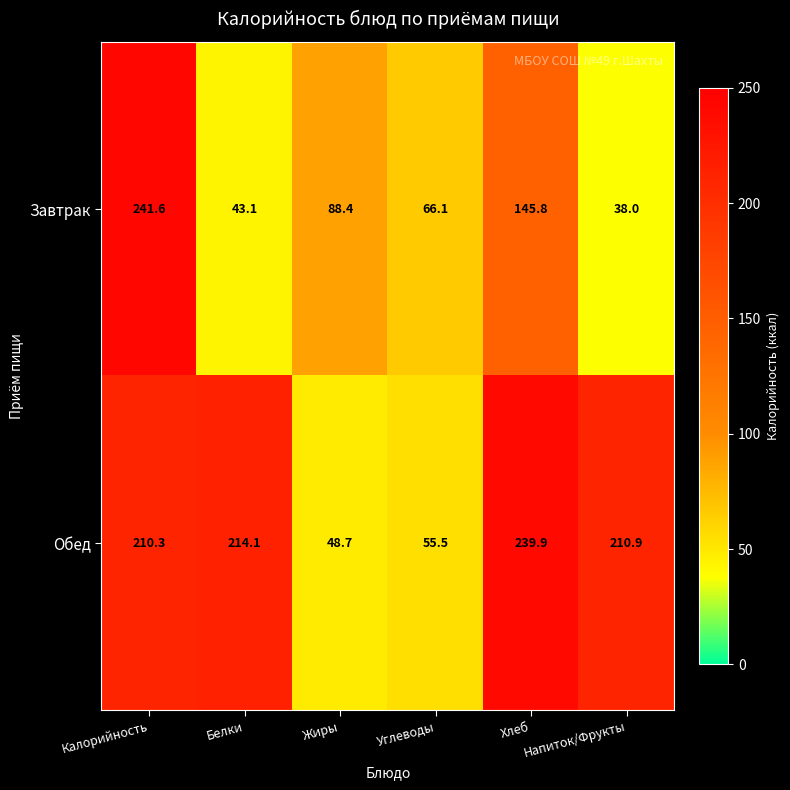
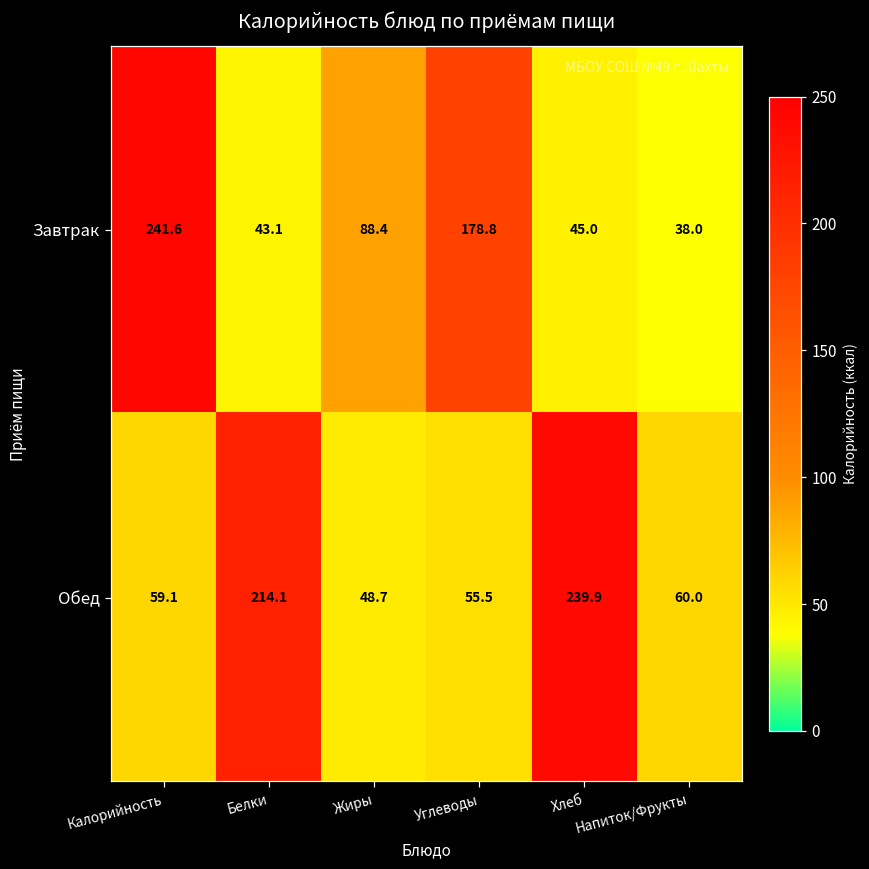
  {
    "Завтрак": {
      "Калорийность": 241.6,
      "Белки": 43.1,
      "Жиры": 88.4,
-     "Углеводы": 66.1,
-     "Хлеб": 145.8
+     "Углеводы": 178.8,
+     "Хлеб": 45.0
    },
    "Обед": {
-     "Калорийность": 210.3,
+     "Калорийность": 59.1,
      "Белки": 214.1,
      "Жиры": 48.7,
      "Углеводы": 55.5,
      "Хлеб": 239.9,
-     "Напиток/Фрукты": 210.9
+     "Напиток/Фрукты": 60.0
    }
  }
